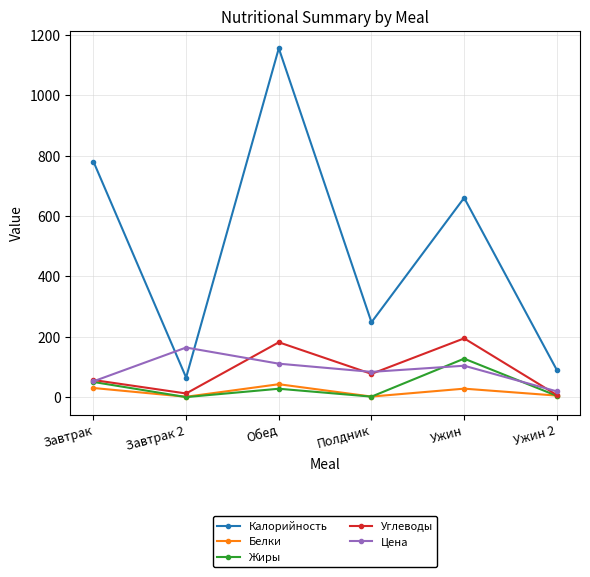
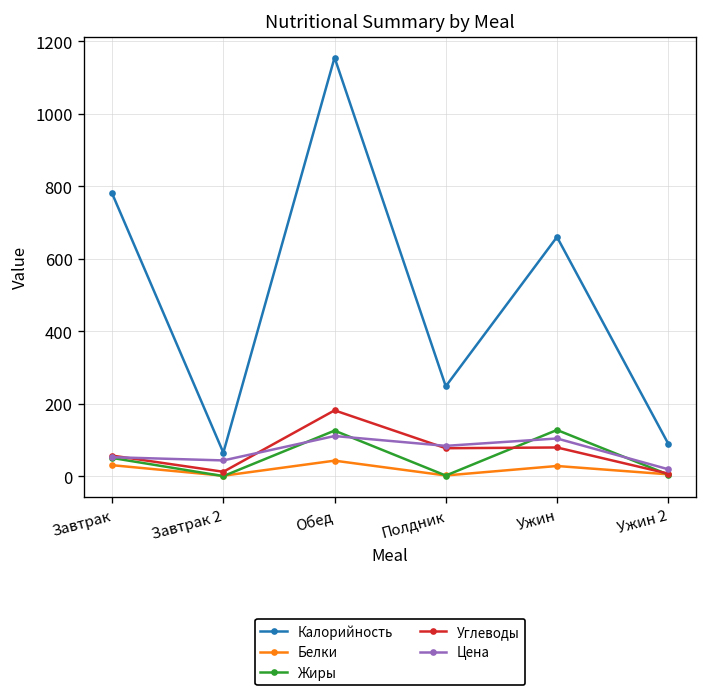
  {
    "Калорийность": {
      "Завтрак": 780,
      "Завтрак 2": 70,
      "Обед": 1160,
      "Полдник": 250,
      "Ужин": 660,
      "Ужин 2": 90
    },
    "Белки": {
      "Завтрак": 30,
      "Обед": 40,
      "Ужин": 30
    },
    "Жиры": {
-     "Обед": 30,
+     "Обед": 130,
      "Ужин": 130
    },
    "Углеводы": {
      "Завтрак 2": 10,
      "Обед": 180,
-     "Ужин": 190
+     "Ужин": 80
    },
    "Цена": {
-     "Завтрак 2": 160,
+     "Завтрак 2": 40,
      "Обед": 110,
      "Ужин": 100,
      "Ужин 2": 20
    }
  }
